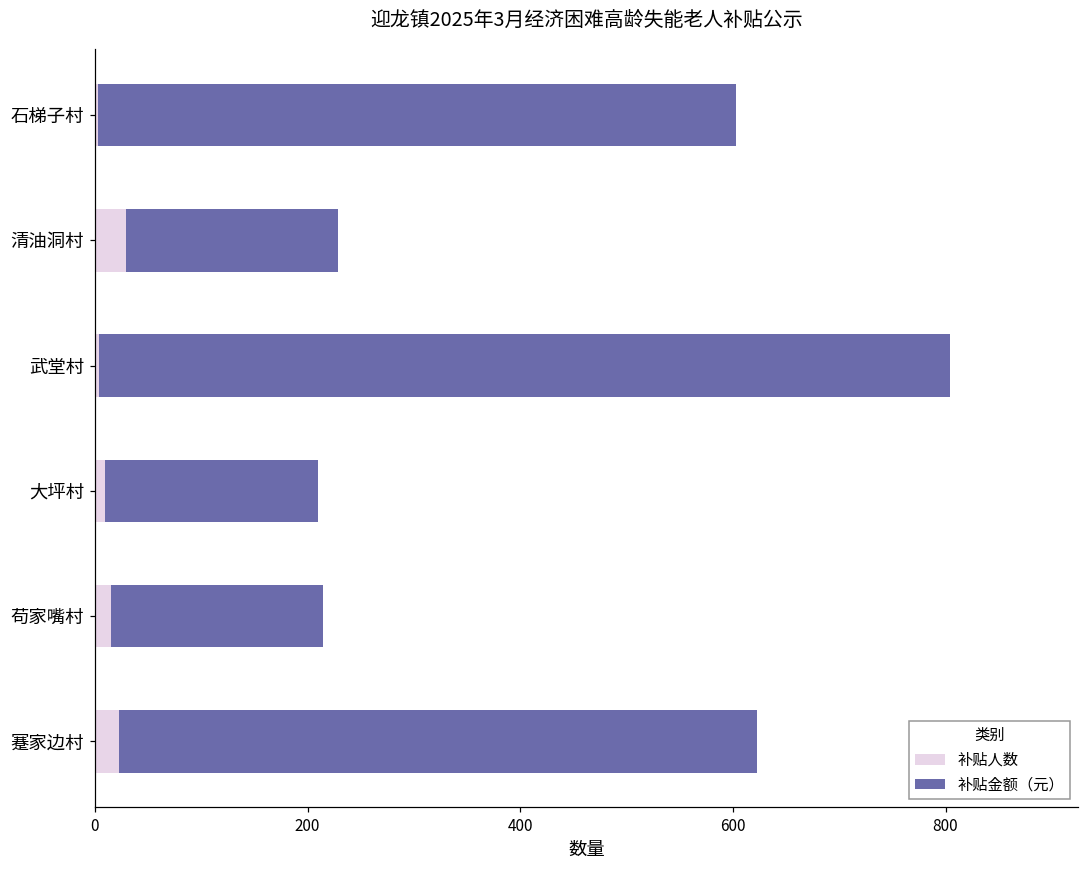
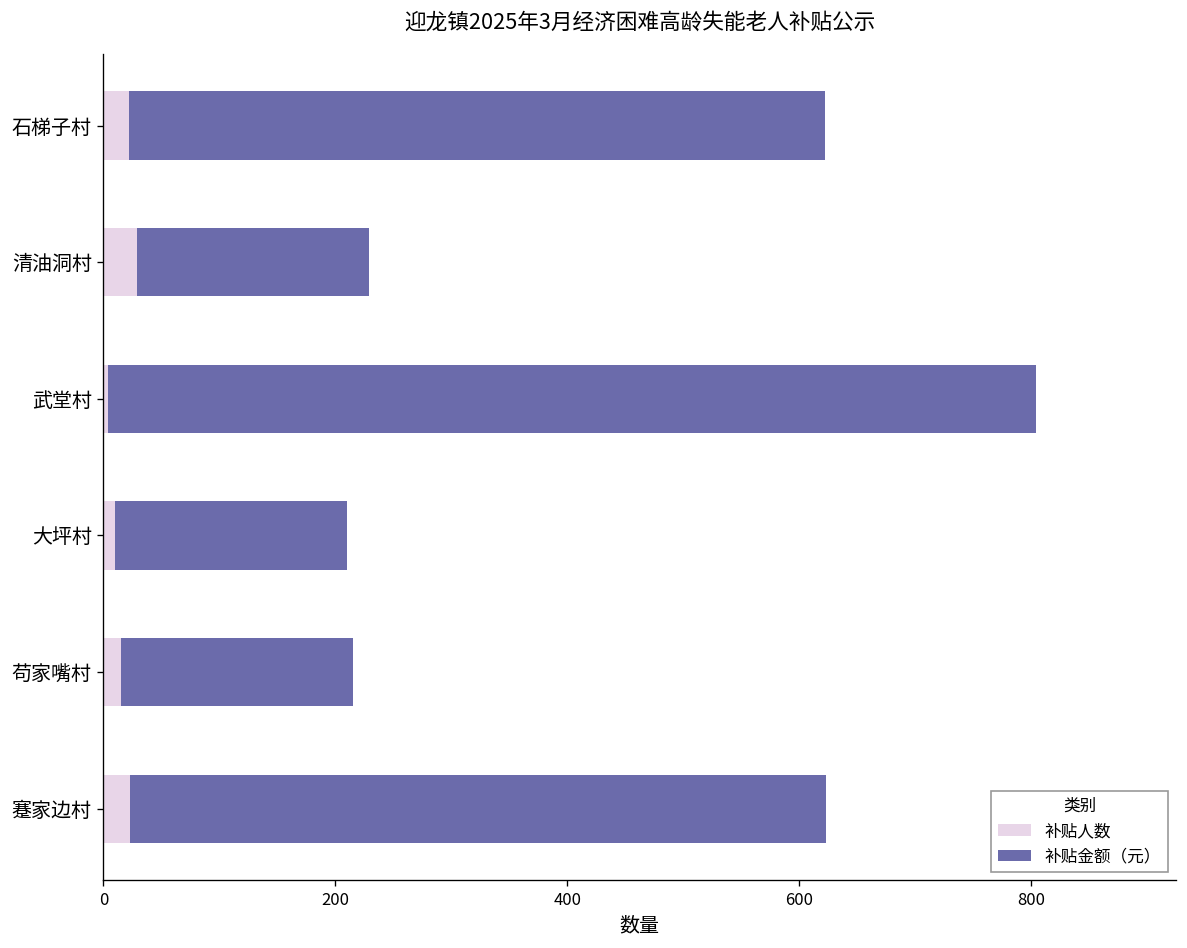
  {
    "补贴人数": {
-     "石梯子村": 0,
+     "石梯子村": 20,
      "清油洞村": 30,
      "武堂村": 0,
      "大坪村": 10,
      "苟家嘴村": 20,
      "蹇家边村": 20
    },
    "补贴金额（元）": {
      "石梯子村": 600,
      "清油洞村": 200,
      "武堂村": 800,
      "大坪村": 200,
      "苟家嘴村": 200,
      "蹇家边村": 600
    }
  }
